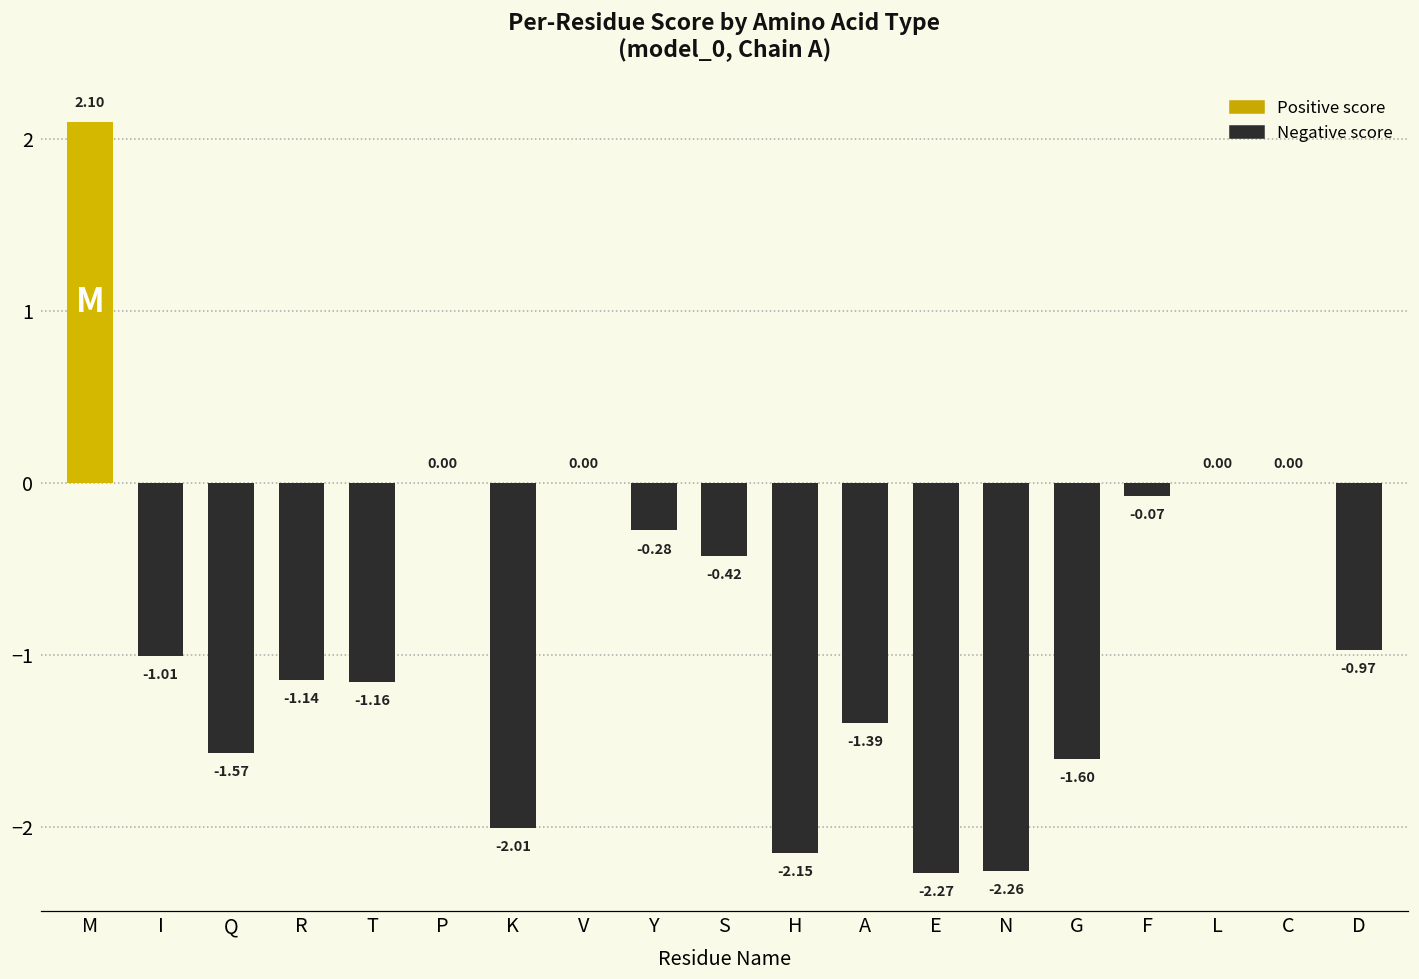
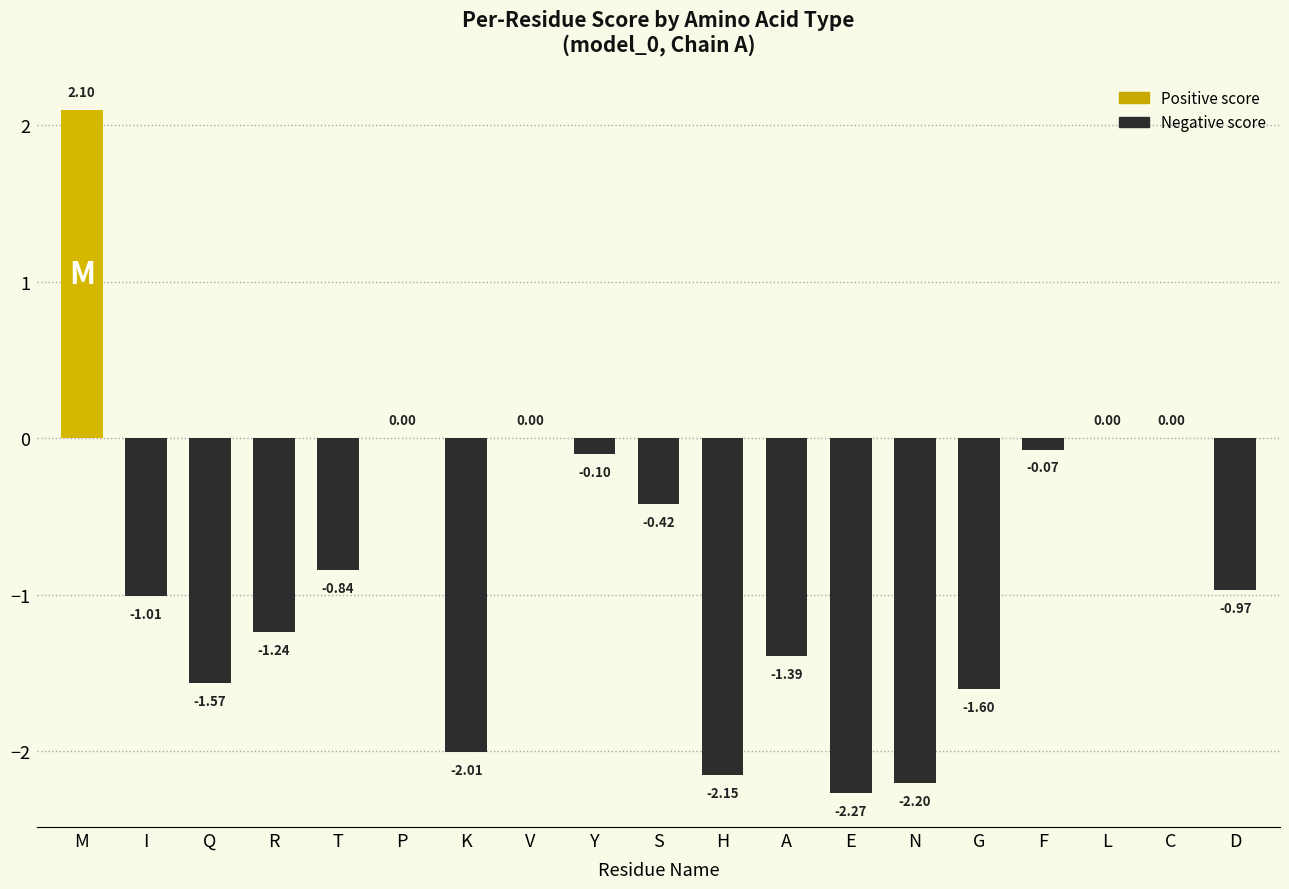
  {
    "M": 2.10,
    "I": -1.01,
    "Q": -1.57,
-   "R": -1.14,
-   "T": -1.16,
+   "R": -1.24,
+   "T": -0.84,
    "P": 0.00,
    "K": -2.01,
    "V": 0.00,
-   "Y": -0.28,
+   "Y": -0.10,
    "S": -0.42,
    "H": -2.15,
    "A": -1.39,
    "E": -2.27,
-   "N": -2.26,
+   "N": -2.20,
    "G": -1.60,
    "F": -0.07,
    "L": 0.00,
    "C": 0.00,
    "D": -0.97
  }
